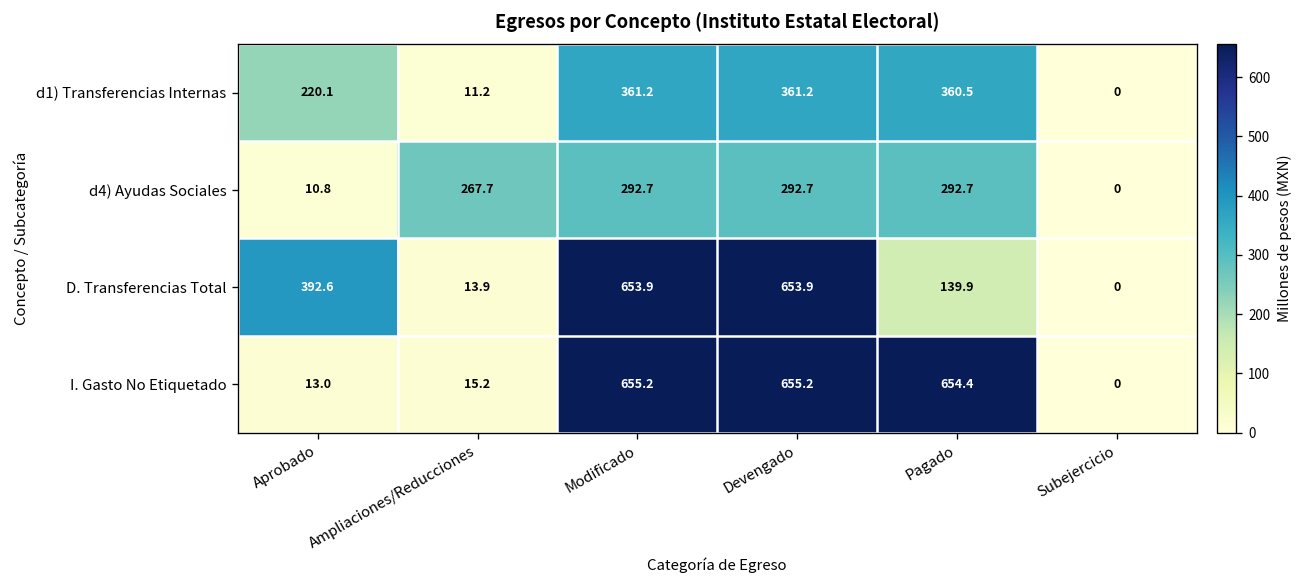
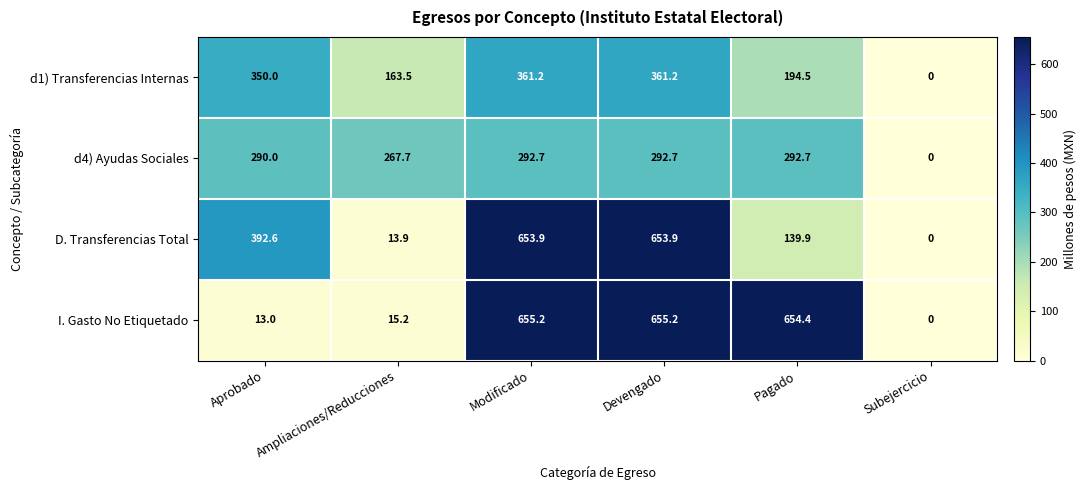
  {
    "d1) Transferencias Internas": {
-     "Aprobado": 220.1,
-     "Ampliaciones/Reducciones": 11.2,
+     "Aprobado": 350.0,
+     "Ampliaciones/Reducciones": 163.5,
      "Modificado": 361.2,
      "Devengado": 361.2,
-     "Pagado": 360.5,
+     "Pagado": 194.5,
      "Subejercicio": 0
    },
    "d4) Ayudas Sociales": {
-     "Aprobado": 10.8,
+     "Aprobado": 290.0,
      "Ampliaciones/Reducciones": 267.7,
      "Modificado": 292.7,
      "Devengado": 292.7,
      "Pagado": 292.7,
      "Subejercicio": 0
    },
    "D. Transferencias Total": {
      "Aprobado": 392.6,
      "Ampliaciones/Reducciones": 13.9,
      "Modificado": 653.9,
      "Devengado": 653.9,
      "Pagado": 139.9,
      "Subejercicio": 0
    },
    "I. Gasto No Etiquetado": {
      "Aprobado": 13.0,
      "Ampliaciones/Reducciones": 15.2,
      "Modificado": 655.2,
      "Devengado": 655.2,
      "Pagado": 654.4,
      "Subejercicio": 0
    }
  }
